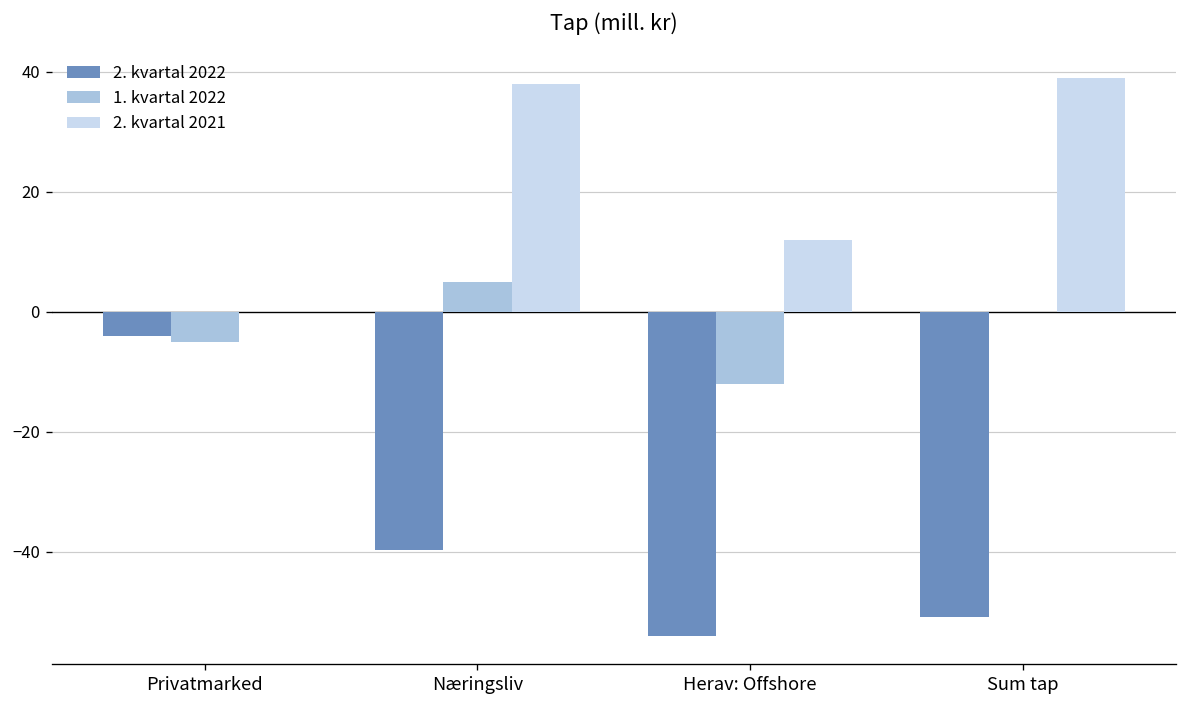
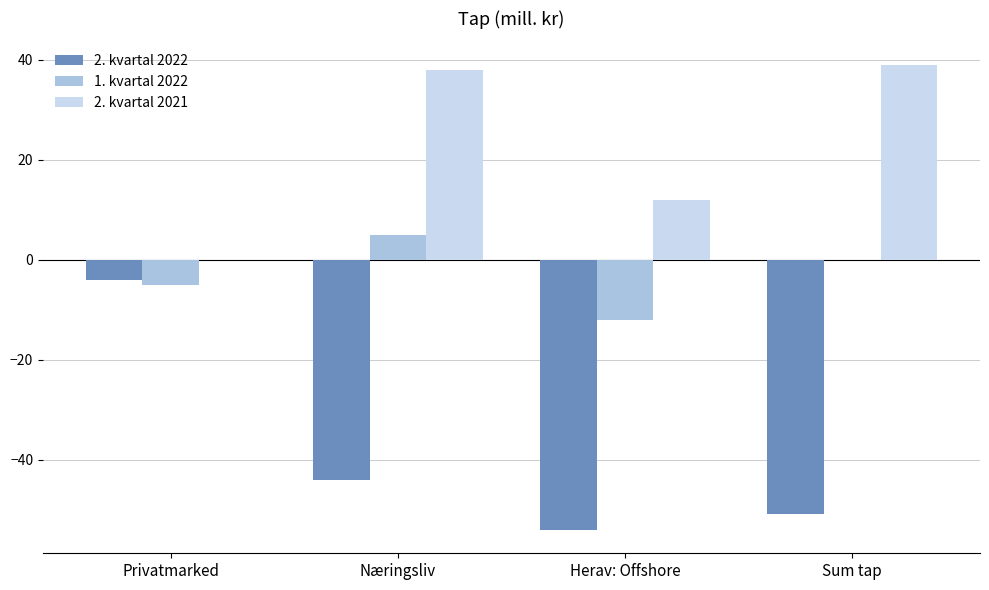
  {
    "2. kvartal 2022": {
      "Privatmarked": -4,
-     "Næringsliv": -40,
+     "Næringsliv": -44,
      "Herav: Offshore": -54,
      "Sum tap": -51
    }
  }
